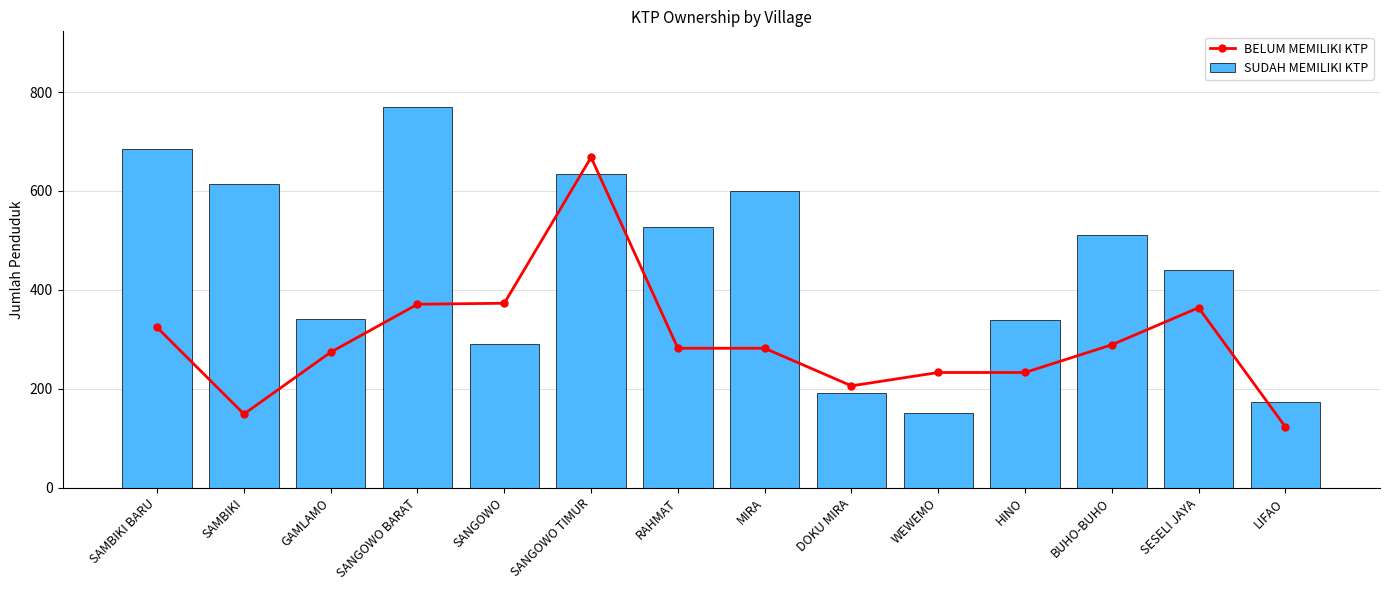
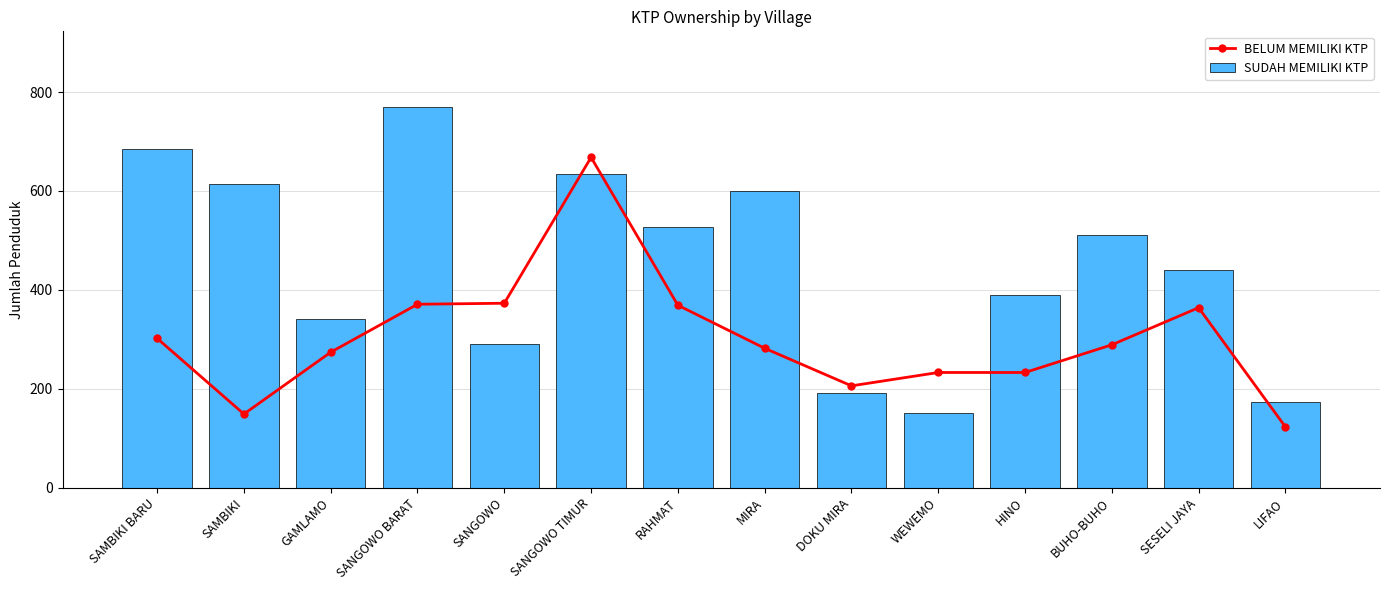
  {
    "BELUM MEMILIKI KTP": {
-     "SAMBIKI BARU": 320,
+     "SAMBIKI BARU": 300,
      "SAMBIKI": 150,
      "GAMLAMO": 270,
      "SANGOWO BARAT": 370,
      "SANGOWO": 370,
      "SANGOWO TIMUR": 670,
-     "RAHMAT": 280,
+     "RAHMAT": 370,
      "MIRA": 280,
      "DOKU MIRA": 210,
      "WEWEMO": 230,
      "HINO": 230,
      "BUHO-BUHO": 290,
      "SESELI JAYA": 360,
      "LIFAO": 120
    },
    "SUDAH MEMILIKI KTP": {
      "SAMBIKI BARU": 680,
      "SAMBIKI": 610,
      "GAMLAMO": 340,
      "SANGOWO BARAT": 770,
      "SANGOWO": 290,
      "SANGOWO TIMUR": 630,
      "RAHMAT": 530,
      "MIRA": 600,
      "DOKU MIRA": 190,
      "WEWEMO": 150,
-     "HINO": 340,
+     "HINO": 390,
      "BUHO-BUHO": 510,
      "SESELI JAYA": 440,
      "LIFAO": 170
    }
  }
